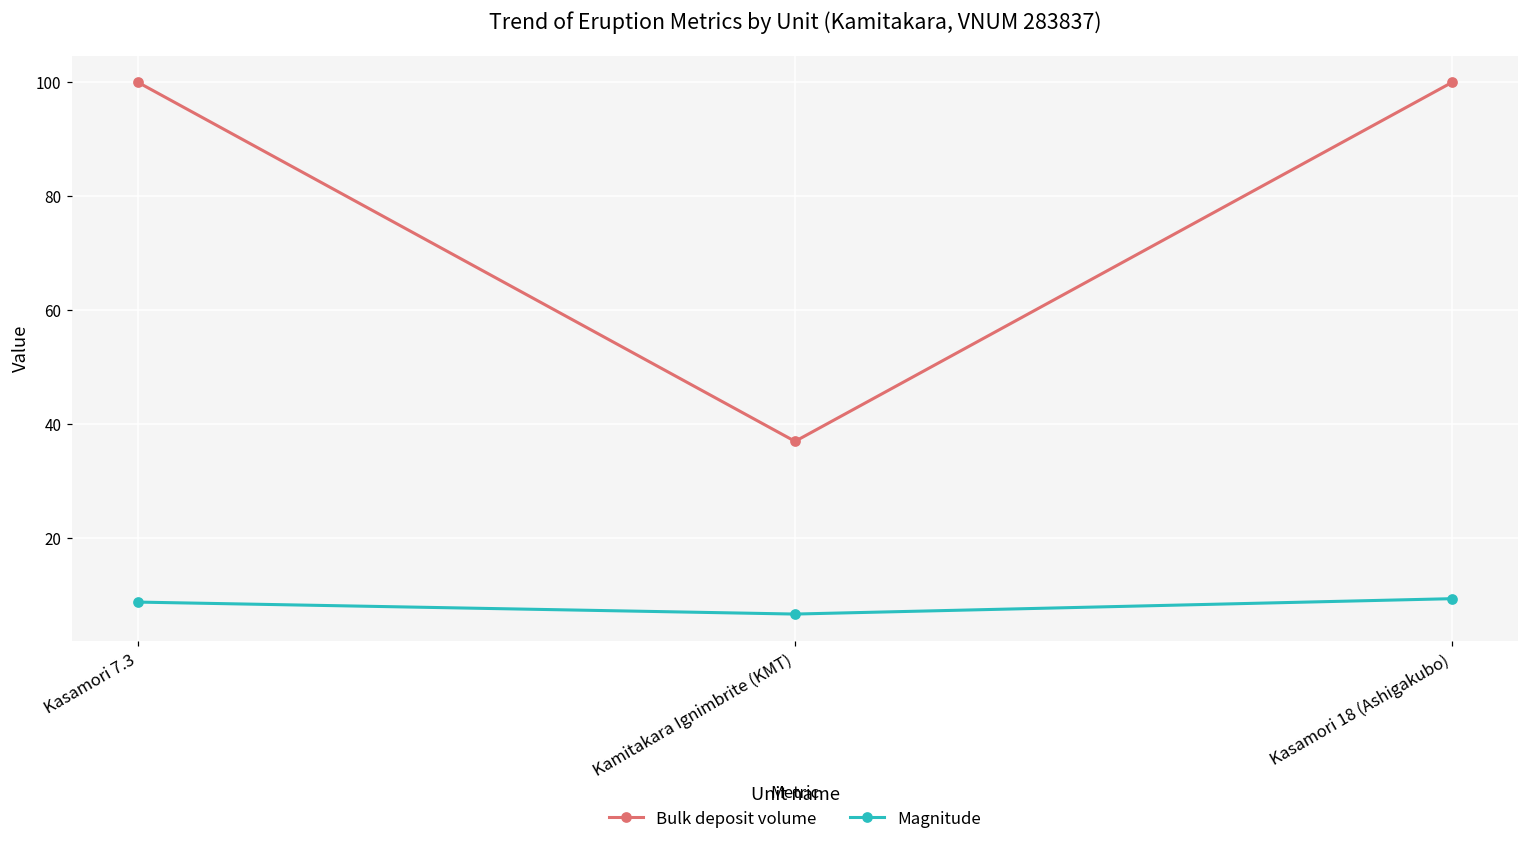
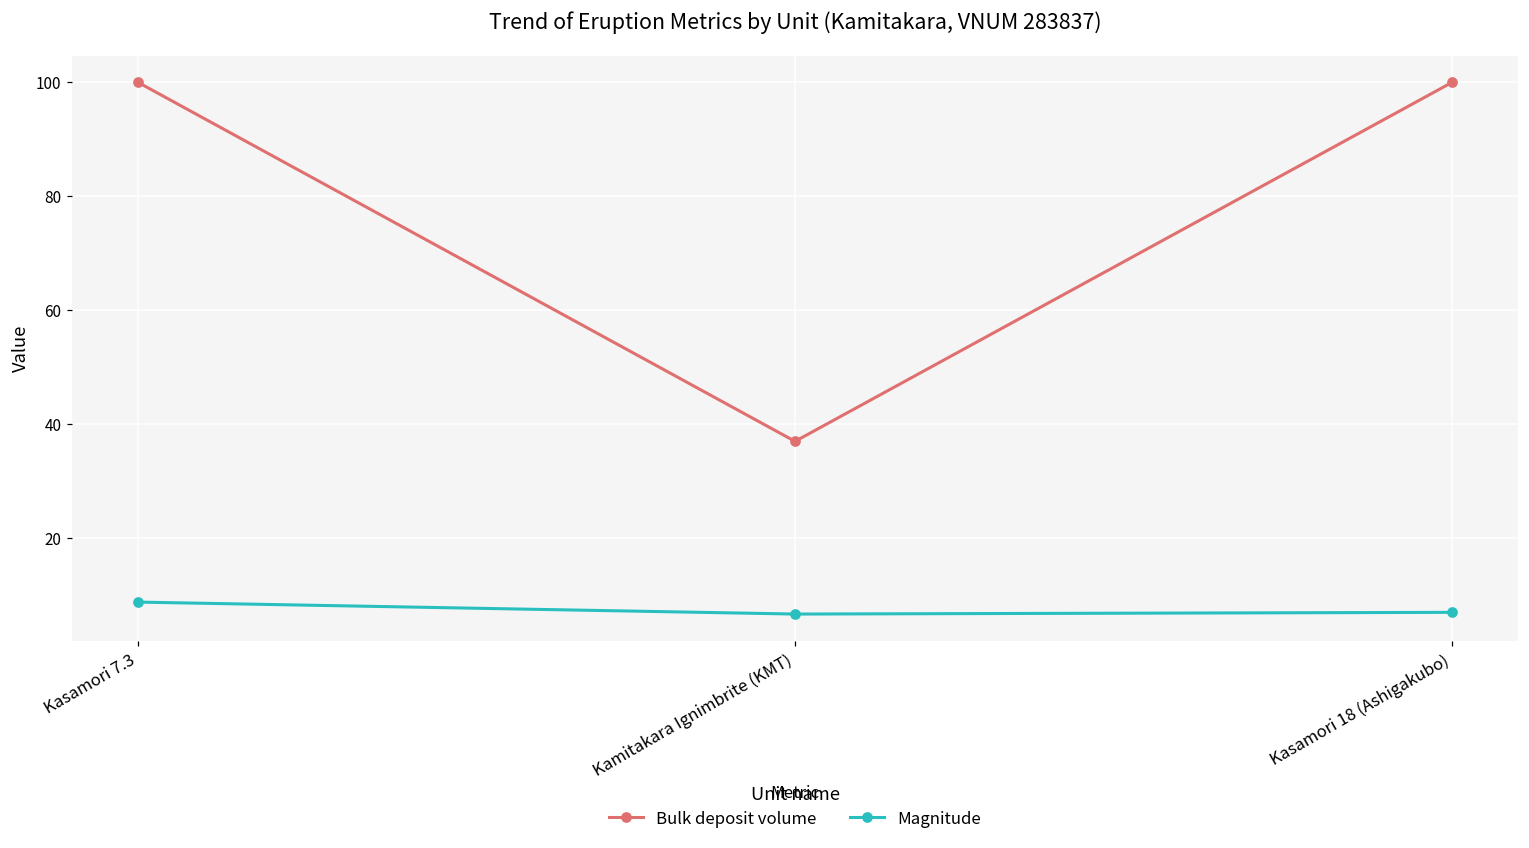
  {
    "Bulk deposit volume": {
      "Kasamori 7.3": 100,
      "Kamitakara Ignimbrite (KMT)": 37,
      "Kasamori 18 (Ashigakubo)": 100
    },
    "Magnitude": {
      "Kasamori 7.3": 9,
      "Kamitakara Ignimbrite (KMT)": 7,
-     "Kasamori 18 (Ashigakubo)": 9
+     "Kasamori 18 (Ashigakubo)": 7
    }
  }
